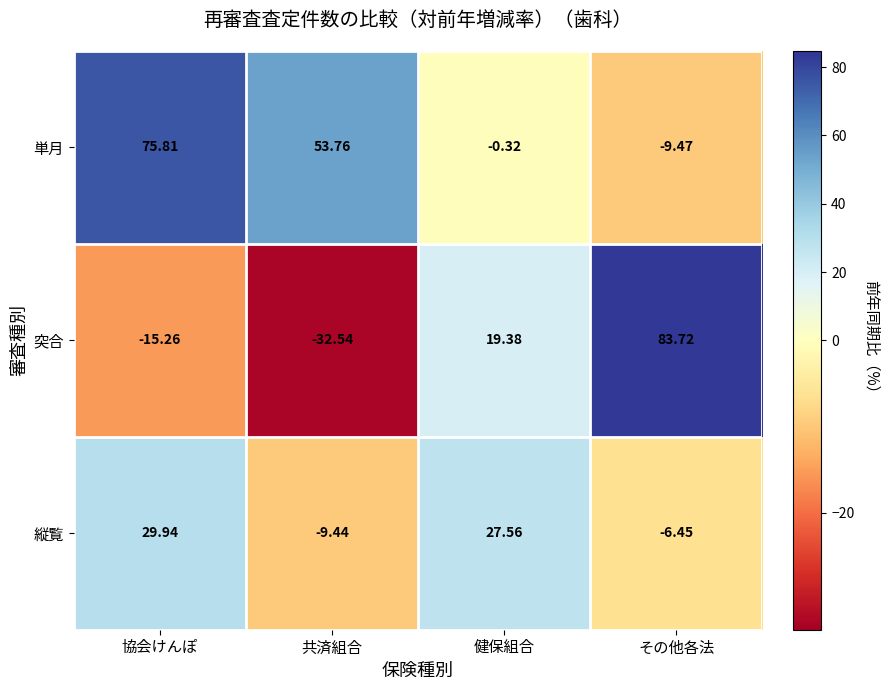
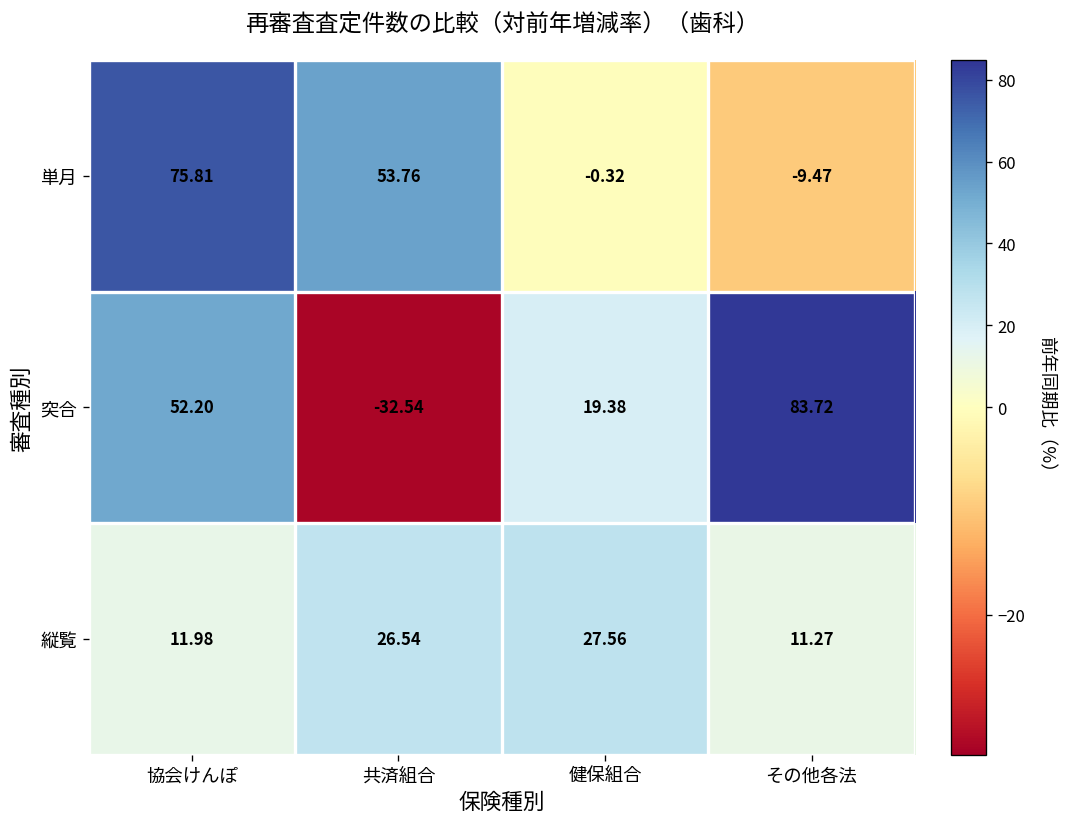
  {
    "単月": {
      "協会けんぽ": 75.81,
      "共済組合": 53.76,
      "健保組合": -0.32,
      "その他各法": -9.47
    },
    "突合": {
-     "協会けんぽ": -15.26,
+     "協会けんぽ": 52.20,
      "共済組合": -32.54,
      "健保組合": 19.38,
      "その他各法": 83.72
    },
    "縦覧": {
-     "協会けんぽ": 29.94,
-     "共済組合": -9.44,
+     "協会けんぽ": 11.98,
+     "共済組合": 26.54,
      "健保組合": 27.56,
-     "その他各法": -6.45
+     "その他各法": 11.27
    }
  }
